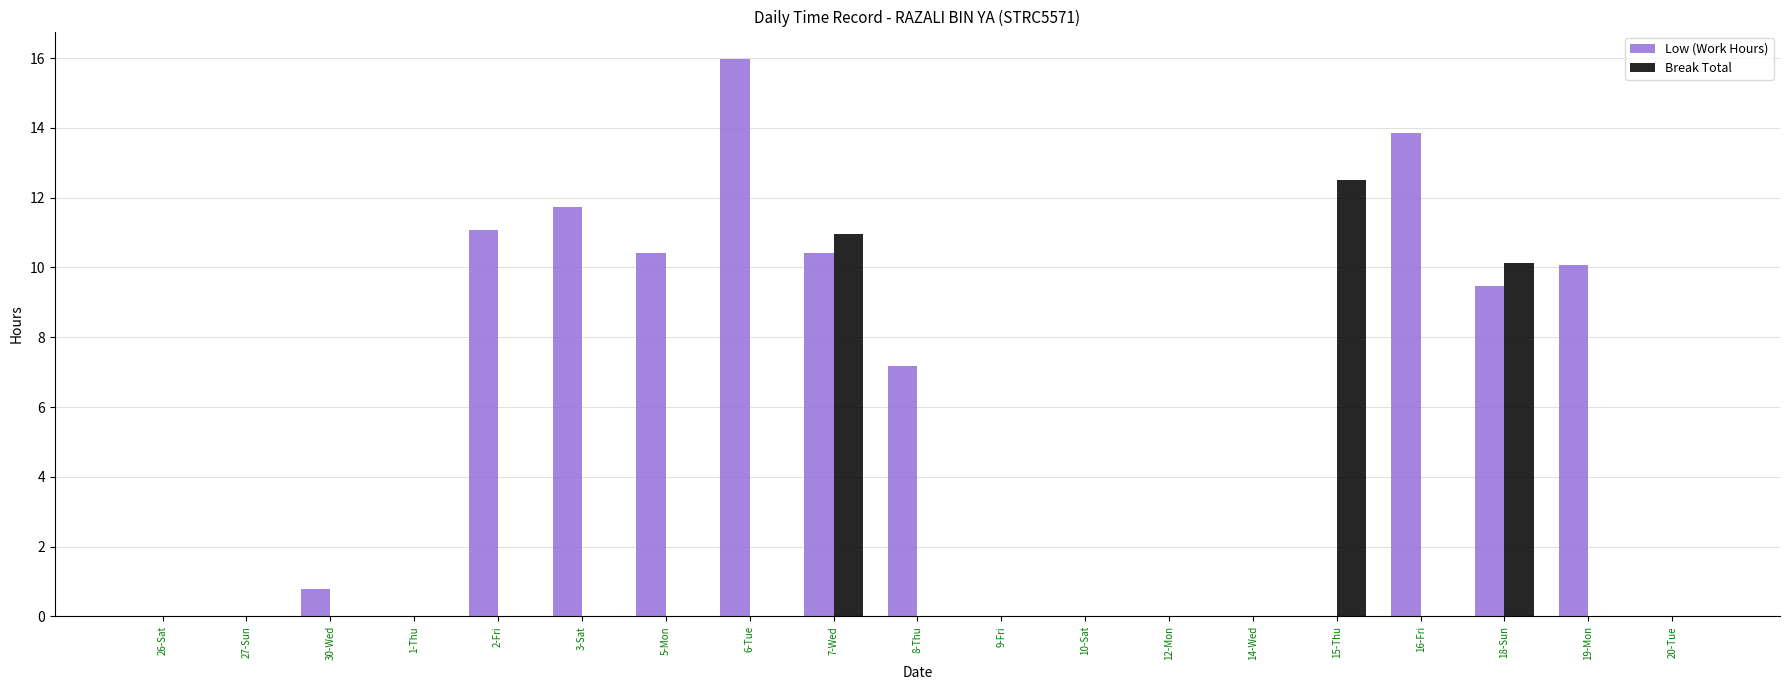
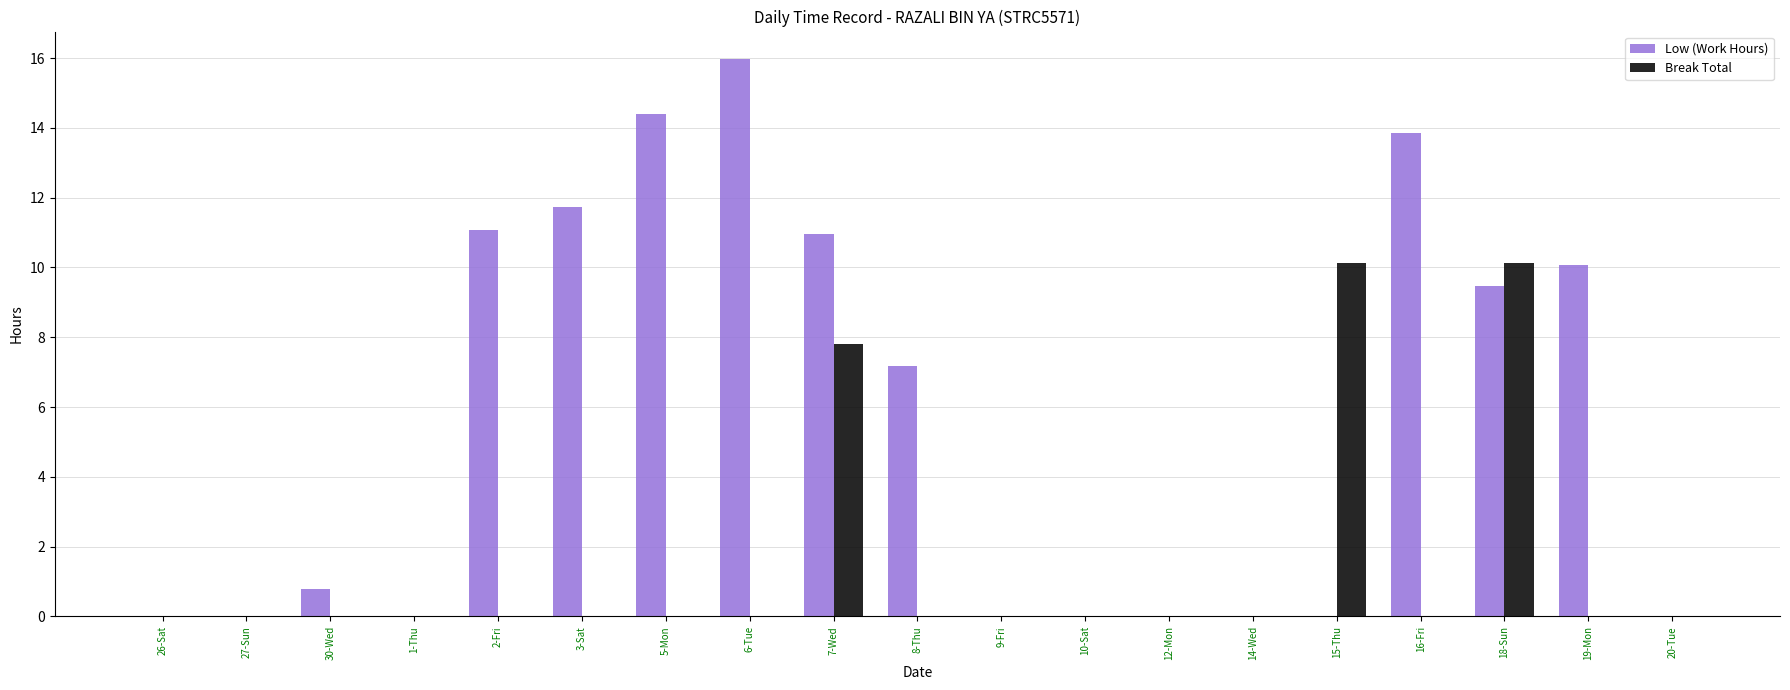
  {
    "Low (Work Hours)": {
      "26-Sat": 0.0,
      "27-Sun": 0.0,
      "30-Wed": 0.8,
      "1-Thu": 0.0,
      "2-Fri": 11.1,
      "3-Sat": 11.7,
-     "5-Mon": 10.4,
+     "5-Mon": 14.4,
      "6-Tue": 16.0,
-     "7-Wed": 10.4,
+     "7-Wed": 11.0,
      "8-Thu": 7.2,
      "9-Fri": 0.0,
      "10-Sat": 0.0,
      "12-Mon": 0.0,
      "14-Wed": 0.0,
      "15-Thu": 0.0,
      "16-Fri": 13.9,
      "18-Sun": 9.5,
      "19-Mon": 10.1,
      "20-Tue": 0.0
    },
    "Break Total": {
      "26-Sat": 0.0,
      "27-Sun": 0.0,
      "30-Wed": 0.0,
      "1-Thu": 0.0,
      "2-Fri": 0.0,
      "3-Sat": 0.0,
      "5-Mon": 0.0,
      "6-Tue": 0.0,
-     "7-Wed": 11.0,
+     "7-Wed": 7.8,
      "8-Thu": 0.0,
      "9-Fri": 0.0,
      "10-Sat": 0.0,
      "12-Mon": 0.0,
      "14-Wed": 0.0,
-     "15-Thu": 12.5,
+     "15-Thu": 10.1,
      "16-Fri": 0.0,
      "18-Sun": 10.1,
      "19-Mon": 0.0,
      "20-Tue": 0.0
    }
  }
